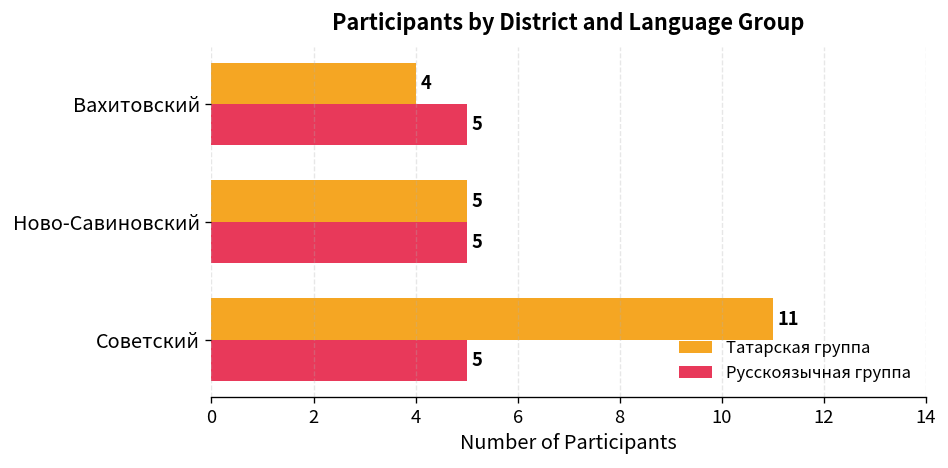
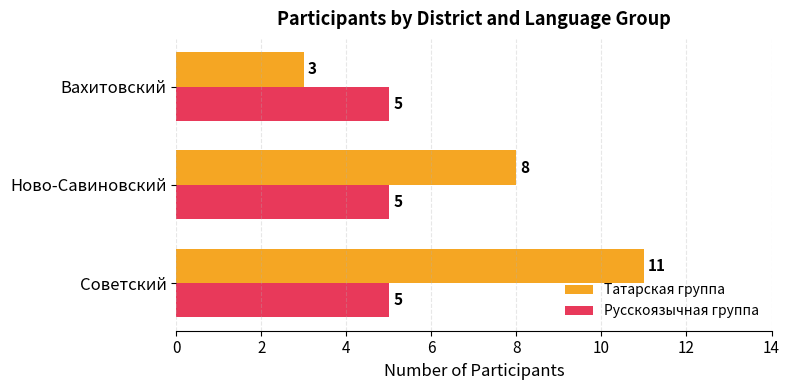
  {
    "Татарская группа": {
-     "Вахитовский": 4,
-     "Ново-Савиновский": 5,
+     "Вахитовский": 3,
+     "Ново-Савиновский": 8,
      "Советский": 11
    },
    "Русскоязычная группа": {
      "Вахитовский": 5,
      "Ново-Савиновский": 5,
      "Советский": 5
    }
  }
